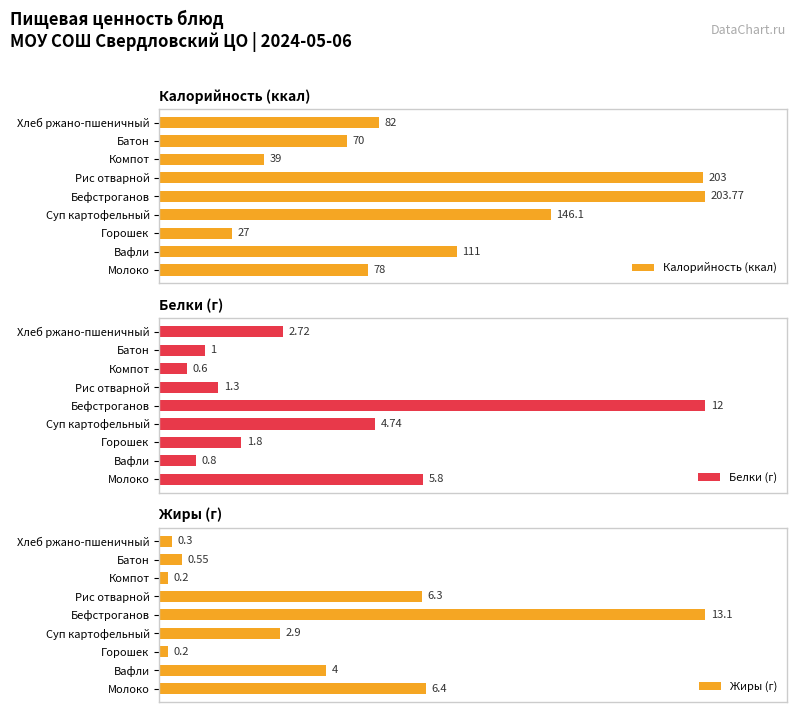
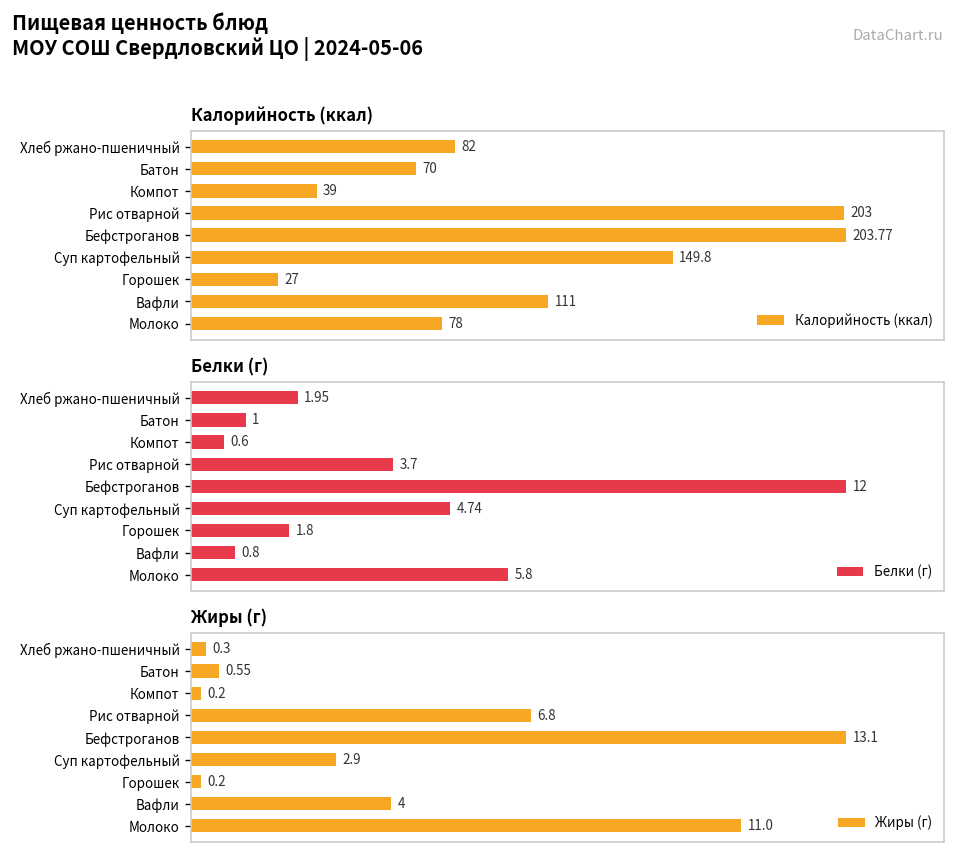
  {
    "Калорийность (ккал)": {
-     "Суп картофельный": 146.1
+     "Суп картофельный": 149.8
    },
    "Белки (г)": {
-     "Хлеб ржано-пшеничный": 2.72,
-     "Рис отварной": 1.3
+     "Хлеб ржано-пшеничный": 1.95,
+     "Рис отварной": 3.7
    },
    "Жиры (г)": {
-     "Рис отварной": 6.3,
-     "Молоко": 6.4
+     "Рис отварной": 6.8,
+     "Молоко": 11.0
    }
  }
